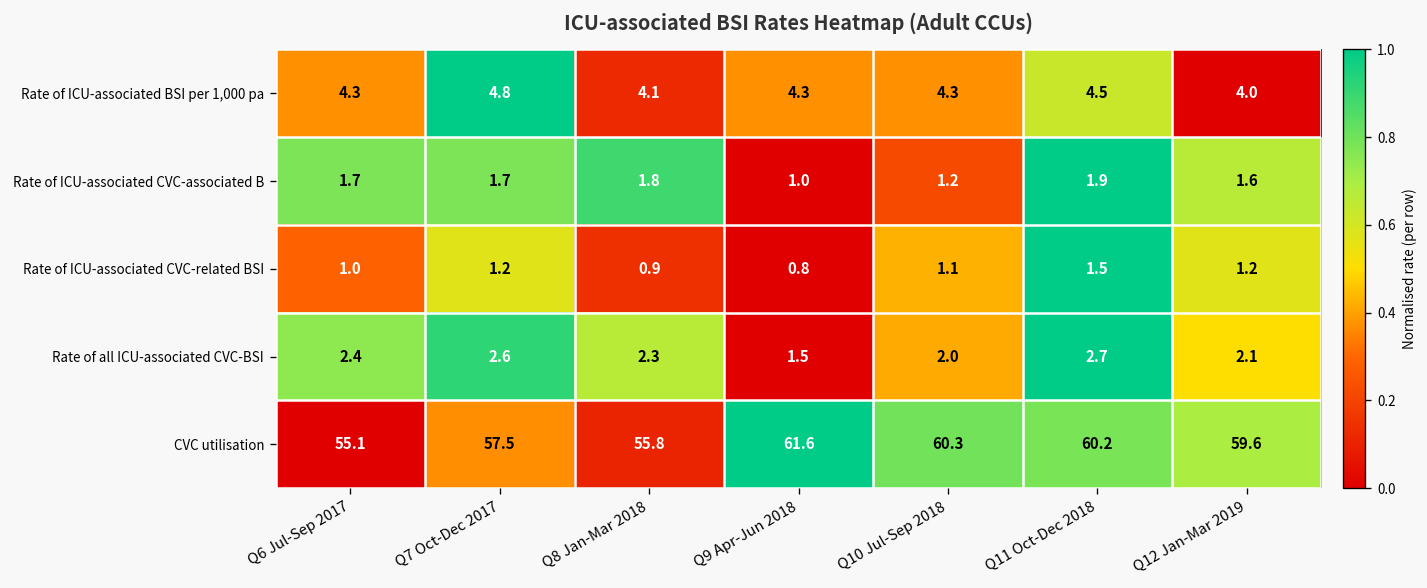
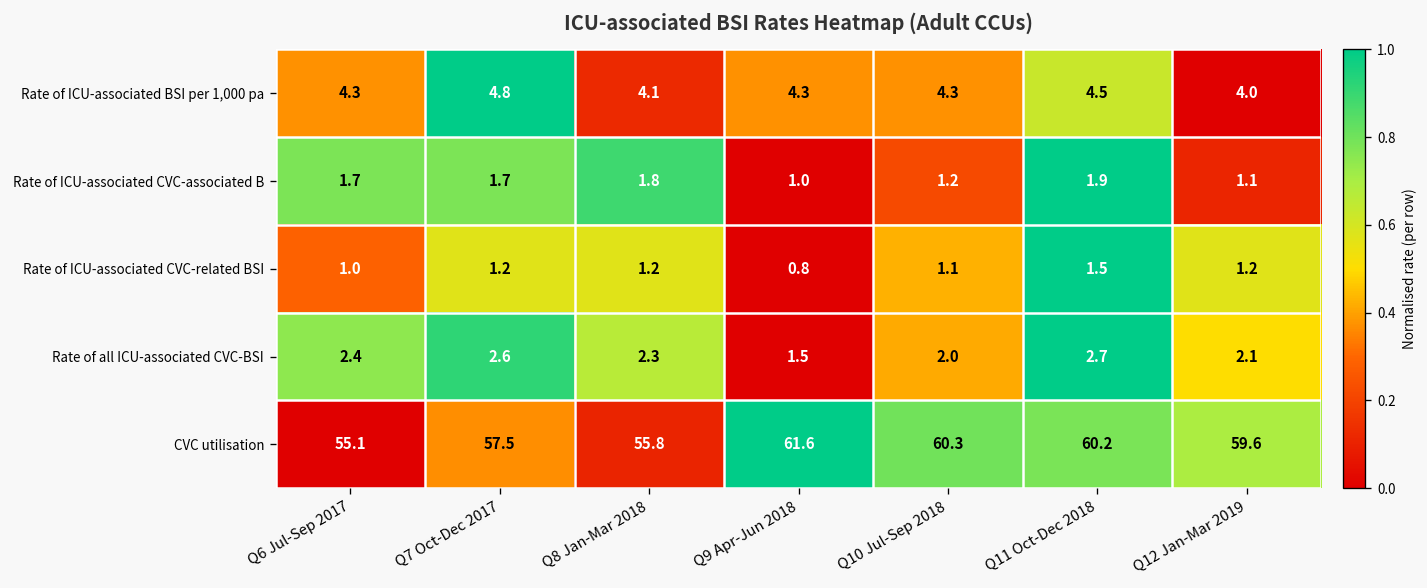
  {
    "Rate of ICU-associated BSI per 1,000 pa": {
      "Q6 Jul-Sep 2017": 4.3,
      "Q7 Oct-Dec 2017": 4.8,
      "Q8 Jan-Mar 2018": 4.1,
      "Q9 Apr-Jun 2018": 4.3,
      "Q10 Jul-Sep 2018": 4.3,
      "Q11 Oct-Dec 2018": 4.5,
      "Q12 Jan-Mar 2019": 4.0
    },
    "Rate of ICU-associated CVC-associated B": {
      "Q6 Jul-Sep 2017": 1.7,
      "Q7 Oct-Dec 2017": 1.7,
      "Q8 Jan-Mar 2018": 1.8,
      "Q9 Apr-Jun 2018": 1.0,
      "Q10 Jul-Sep 2018": 1.2,
      "Q11 Oct-Dec 2018": 1.9,
-     "Q12 Jan-Mar 2019": 1.6
+     "Q12 Jan-Mar 2019": 1.1
    },
    "Rate of ICU-associated CVC-related BSI": {
      "Q6 Jul-Sep 2017": 1.0,
      "Q7 Oct-Dec 2017": 1.2,
-     "Q8 Jan-Mar 2018": 0.9,
+     "Q8 Jan-Mar 2018": 1.2,
      "Q9 Apr-Jun 2018": 0.8,
      "Q10 Jul-Sep 2018": 1.1,
      "Q11 Oct-Dec 2018": 1.5,
      "Q12 Jan-Mar 2019": 1.2
    },
    "Rate of all ICU-associated CVC-BSI": {
      "Q6 Jul-Sep 2017": 2.4,
      "Q7 Oct-Dec 2017": 2.6,
      "Q8 Jan-Mar 2018": 2.3,
      "Q9 Apr-Jun 2018": 1.5,
      "Q10 Jul-Sep 2018": 2.0,
      "Q11 Oct-Dec 2018": 2.7,
      "Q12 Jan-Mar 2019": 2.1
    },
    "CVC utilisation": {
      "Q6 Jul-Sep 2017": 55.1,
      "Q7 Oct-Dec 2017": 57.5,
      "Q8 Jan-Mar 2018": 55.8,
      "Q9 Apr-Jun 2018": 61.6,
      "Q10 Jul-Sep 2018": 60.3,
      "Q11 Oct-Dec 2018": 60.2,
      "Q12 Jan-Mar 2019": 59.6
    }
  }
